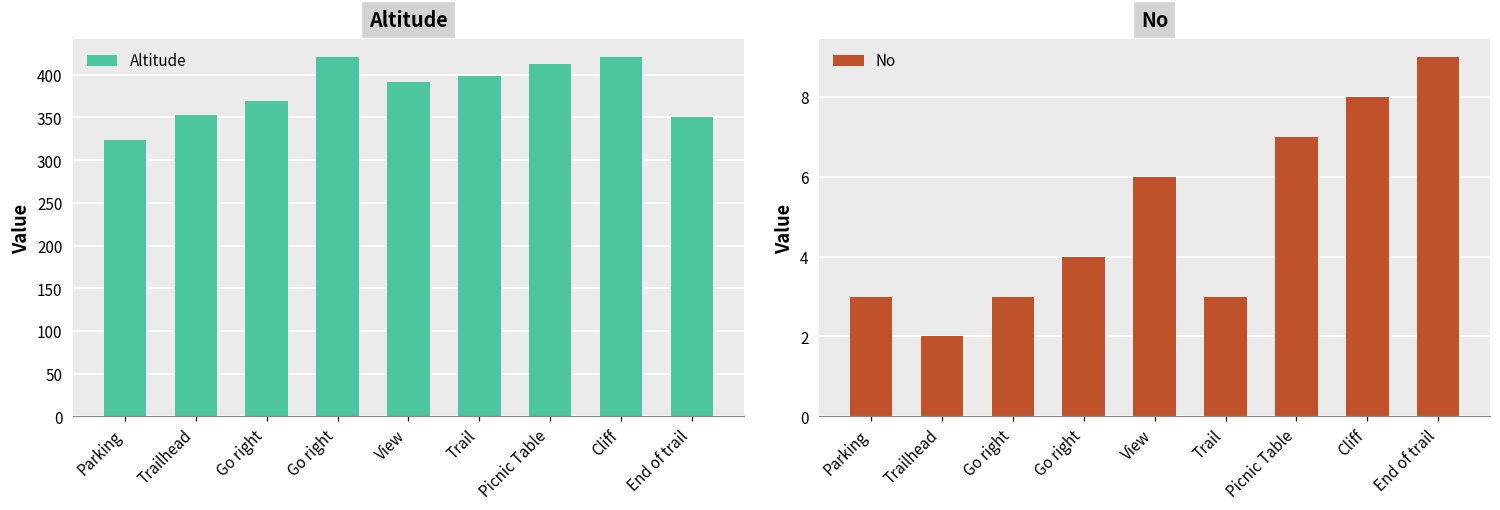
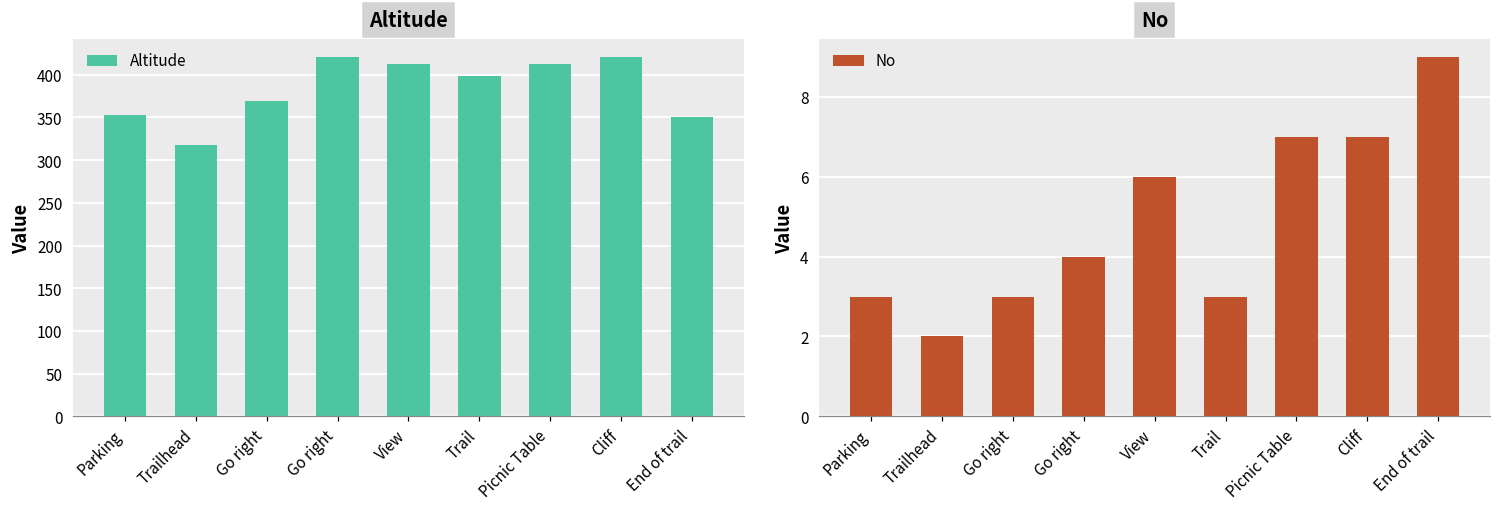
  {
    "Altitude": {
-     "Parking": 320,
-     "Trailhead": 350,
-     "View": 390,
+     "Parking": 350,
+     "Trailhead": 320,
+     "View": 410,
      "Trail": 400,
      "Picnic Table": 410,
      "Cliff": 420,
      "End of trail": 350
    },
    "No": {
      "Parking": 3,
      "Trailhead": 2,
      "View": 6,
      "Trail": 3,
      "Picnic Table": 7,
-     "Cliff": 8,
+     "Cliff": 7,
      "End of trail": 9
    }
  }
